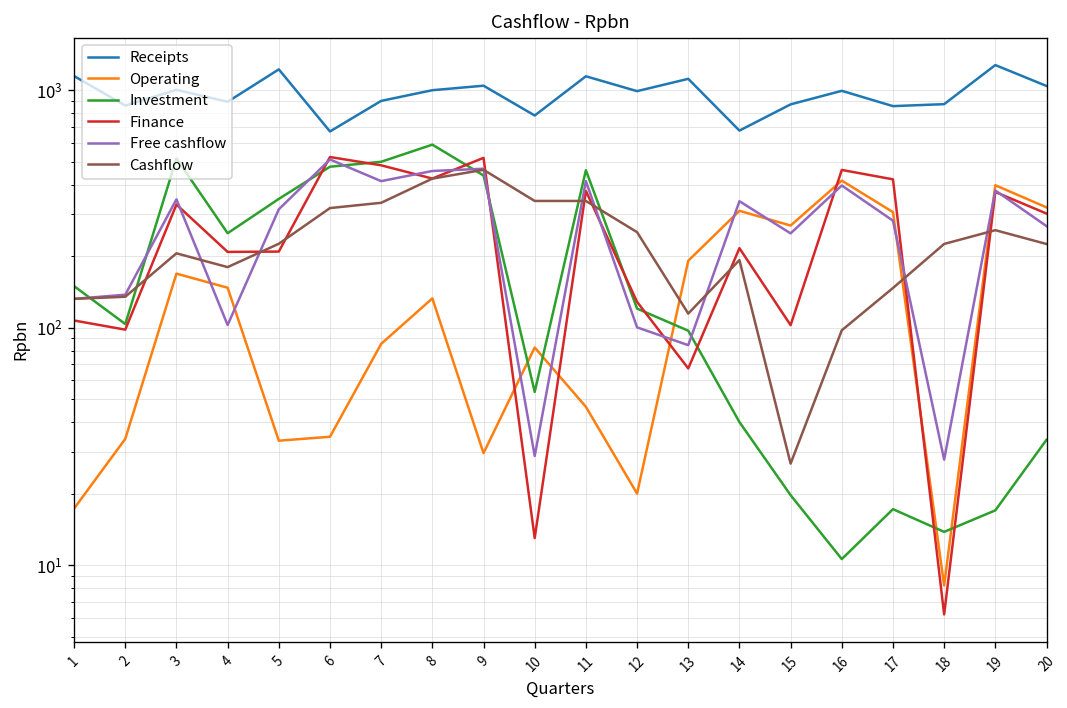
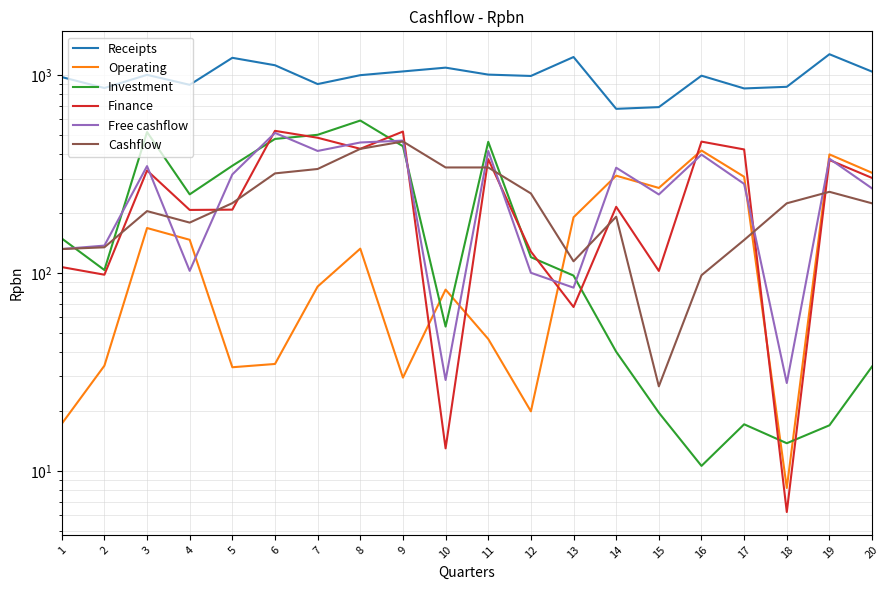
  {
    "Receipts": {
-     "1": 1100,
+     "1": 1000,
      "5": 1200,
-     "6": 670,
+     "6": 1100,
      "7": 900,
      "8": 1000,
      "9": 1000,
-     "10": 780,
-     "11": 1100,
+     "10": 1100,
+     "11": 1000,
      "12": 1000,
-     "13": 1100,
+     "13": 1200,
      "14": 670,
-     "15": 900,
+     "15": 690,
      "16": 1000,
      "17": 860,
      "18": 900,
      "19": 1300,
      "20": 1000
    },
    "Operating": {
      "1": 17,
      "2": 34,
      "3": 170,
      "4": 150,
      "5": 33,
      "6": 35,
      "7": 85,
      "8": 130,
      "9": 30,
      "10": 82,
      "11": 46,
      "12": 20,
      "13": 190,
      "14": 310,
      "15": 270,
      "16": 420,
      "17": 310,
      "18": 8,
      "19": 400,
      "20": 320
    },
    "Investment": {
      "1": 150,
      "2": 100,
      "4": 250,
      "5": 350,
      "6": 480,
      "7": 500,
      "8": 590,
      "9": 440,
      "10": 54,
      "11": 460,
      "12": 120,
      "13": 100,
      "14": 40,
      "15": 20,
      "16": 11,
      "17": 17,
      "18": 14,
      "19": 17,
      "20": 34
    },
    "Finance": {
      "1": 110,
      "2": 100,
      "3": 330,
      "4": 210,
      "5": 210,
      "7": 480,
      "9": 520,
      "10": 13,
      "11": 380,
      "12": 130,
      "13": 67,
      "14": 220,
      "15": 100,
      "16": 460,
      "17": 420,
      "18": 6.2,
      "20": 300
    },
    "Free cashflow": {
      "3": 350,
      "4": 100,
      "5": 310,
      "7": 410,
      "8": 460,
      "10": 29,
      "11": 410,
      "12": 100,
      "13": 84,
      "14": 340,
      "15": 250,
      "16": 400,
      "17": 280,
      "18": 28,
      "20": 270
    },
    "Cashflow": {
      "3": 210,
      "4": 180,
      "5": 230,
      "6": 320,
      "7": 340,
      "10": 340,
      "11": 340,
      "12": 250,
      "13": 110,
      "14": 190,
      "15": 27,
      "16": 100,
      "17": 150,
      "18": 220,
      "19": 260,
      "20": 220
    }
  }
